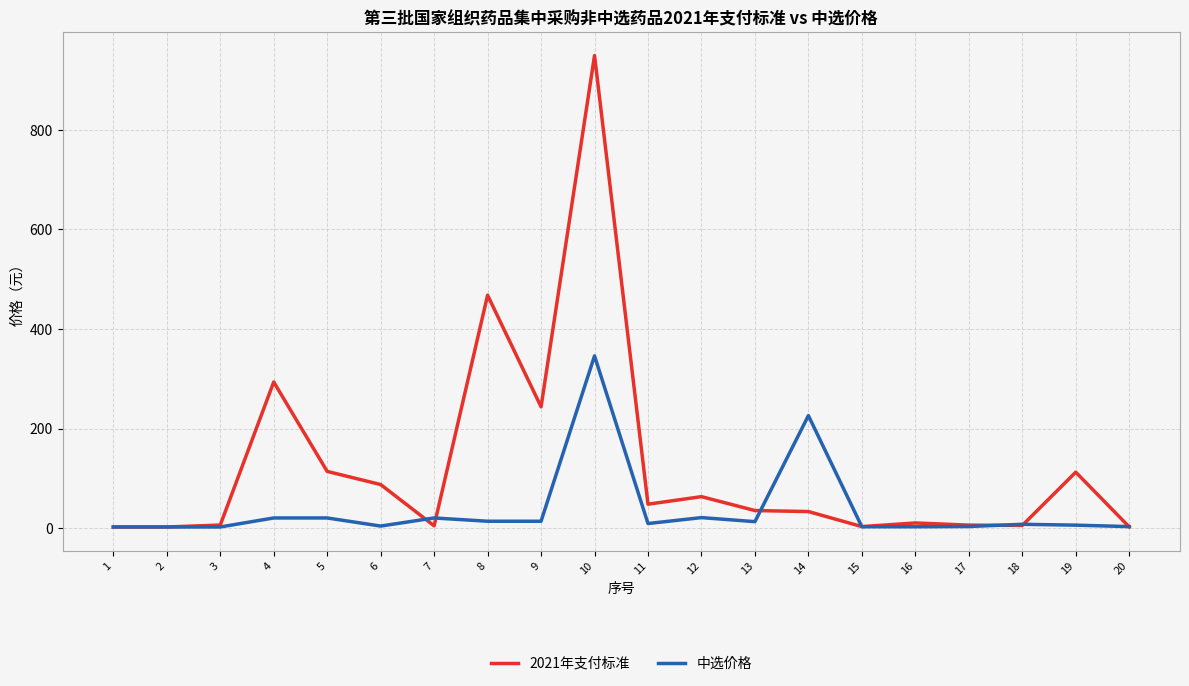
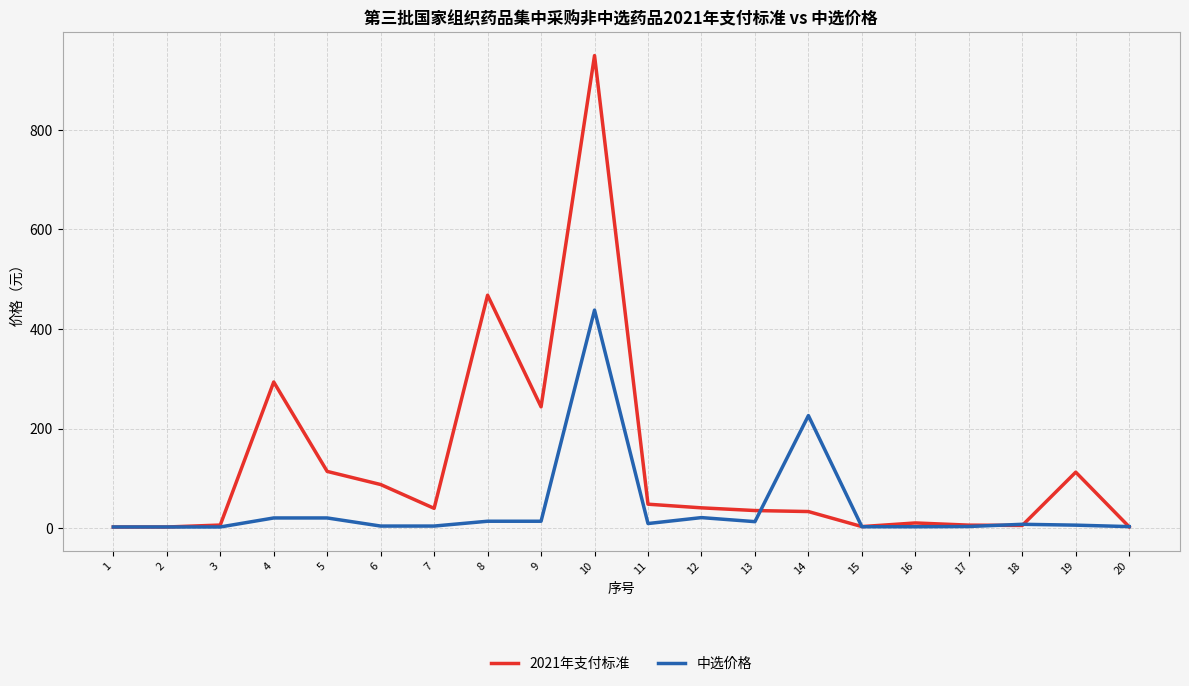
  {
    "2021年支付标准": {
      "4": 290,
      "5": 110,
      "6": 90,
-     "7": 0,
+     "7": 40,
      "8": 470,
      "9": 240,
      "10": 950,
      "11": 50,
-     "12": 60,
+     "12": 40,
      "13": 40,
      "14": 30,
      "16": 10,
      "19": 110
    },
    "中选价格": {
      "4": 20,
      "5": 20,
      "6": 0,
-     "7": 20,
+     "7": 0,
      "8": 10,
      "9": 10,
-     "10": 350,
+     "10": 440,
      "11": 10,
      "12": 20,
      "13": 10,
      "14": 230,
      "16": 0,
      "19": 10
    }
  }
